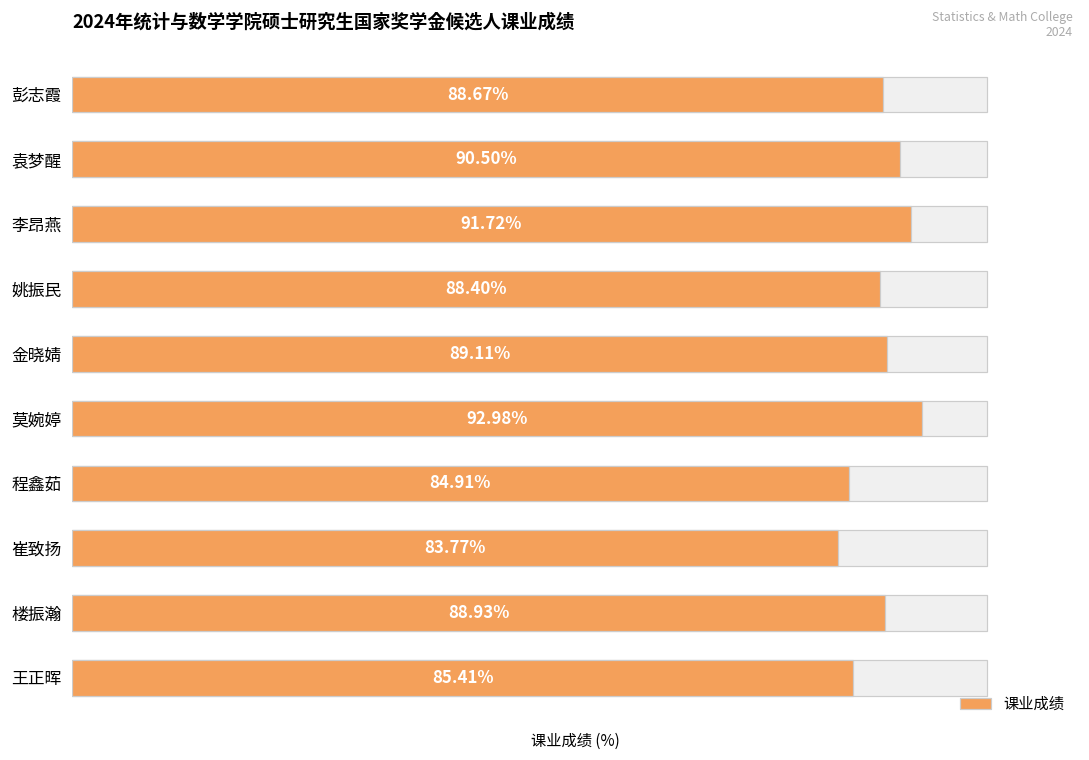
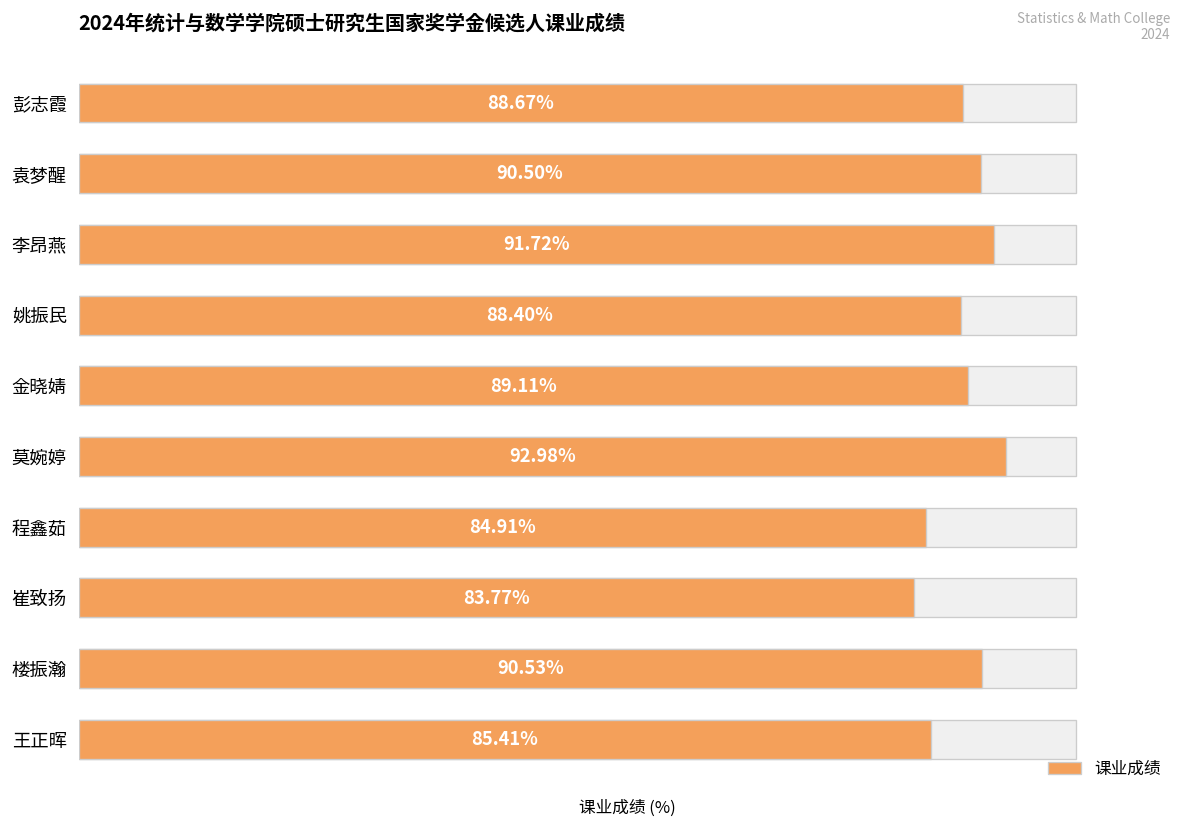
  {
    "课业成绩": {
-     "楼振瀚": "88.93%"
+     "楼振瀚": "90.53%"
    }
  }
